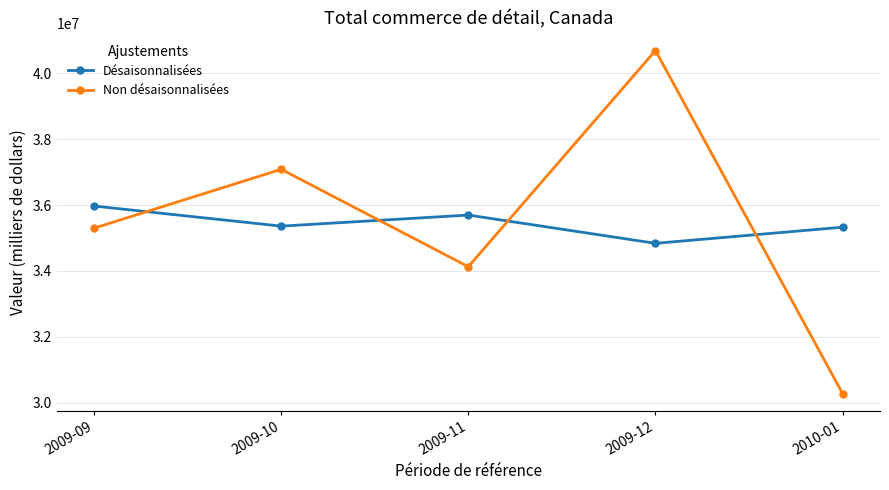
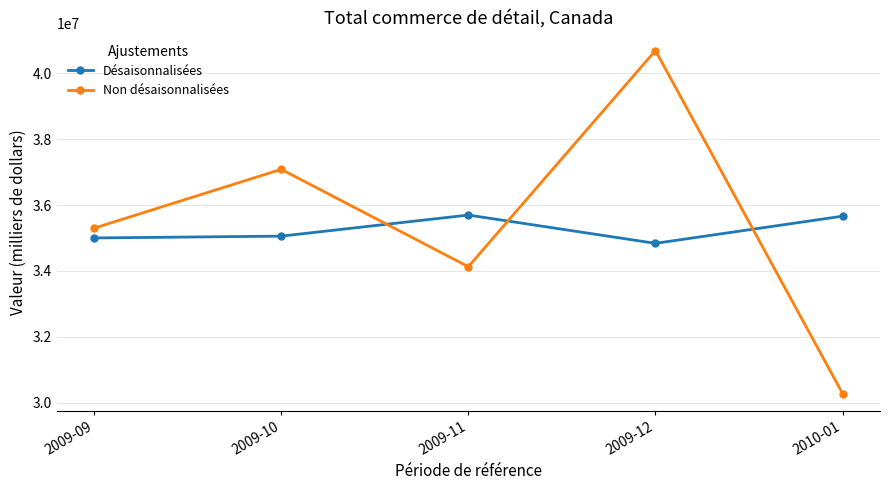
  {
    "Désaisonnalisées": {
-     "2009-09": 36000000,
-     "2009-10": 35400000,
+     "2009-09": 35000000,
+     "2009-10": 35100000,
      "2009-11": 35700000,
      "2009-12": 34800000,
-     "2010-01": 35300000
+     "2010-01": 35700000
    },
    "Non désaisonnalisées": {
      "2009-09": 35300000,
      "2009-10": 37100000,
      "2009-11": 34100000,
      "2009-12": 40700000,
      "2010-01": 30300000
    }
  }
